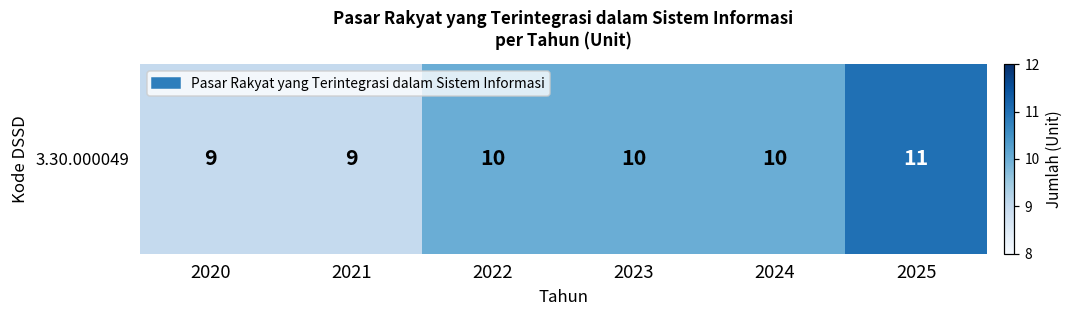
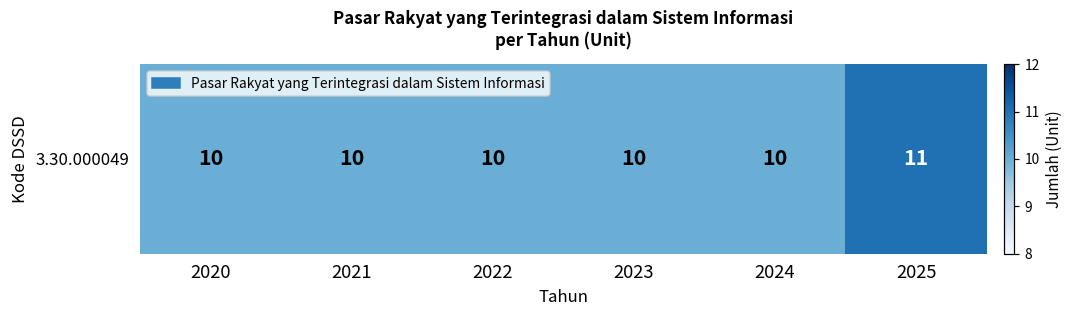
  {
    "3.30.000049": {
-     "2020": 9,
-     "2021": 9,
+     "2020": 10,
+     "2021": 10,
      "2022": 10,
      "2023": 10,
      "2024": 10,
      "2025": 11
    }
  }
